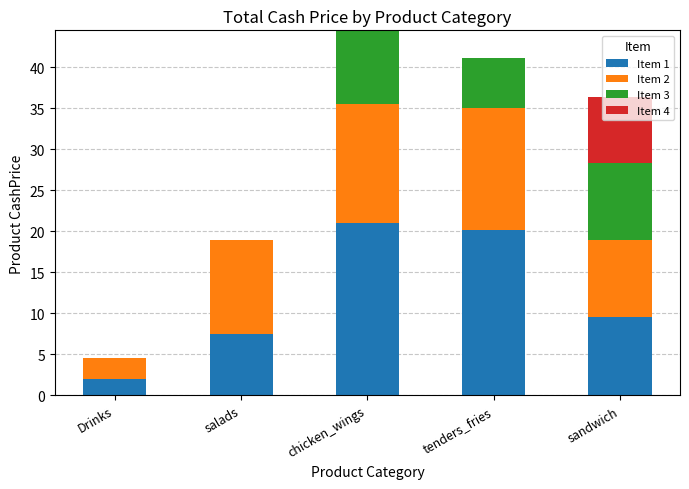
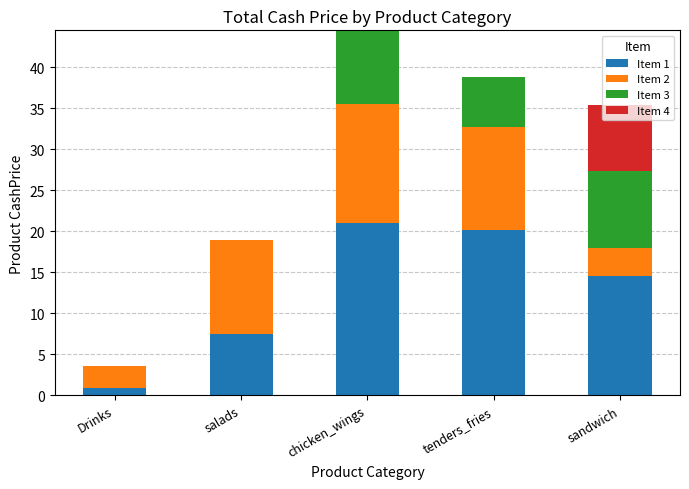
  {
    "Item 1": {
-     "Drinks": 2,
+     "Drinks": 1,
      "salads": 7,
      "chicken_wings": 21,
      "tenders_fries": 20,
-     "sandwich": 9
+     "sandwich": 15
    },
    "Item 2": {
      "Drinks": 3,
      "salads": 11,
      "chicken_wings": 14,
-     "tenders_fries": 15,
-     "sandwich": 9
+     "tenders_fries": 12,
+     "sandwich": 3
    },
    "Item 3": {
      "Drinks": 0,
      "salads": 0,
      "chicken_wings": 9,
      "tenders_fries": 6,
      "sandwich": 9
    },
    "Item 4": {
      "Drinks": 0,
      "salads": 0,
      "chicken_wings": 0,
      "tenders_fries": 0
    }
  }
